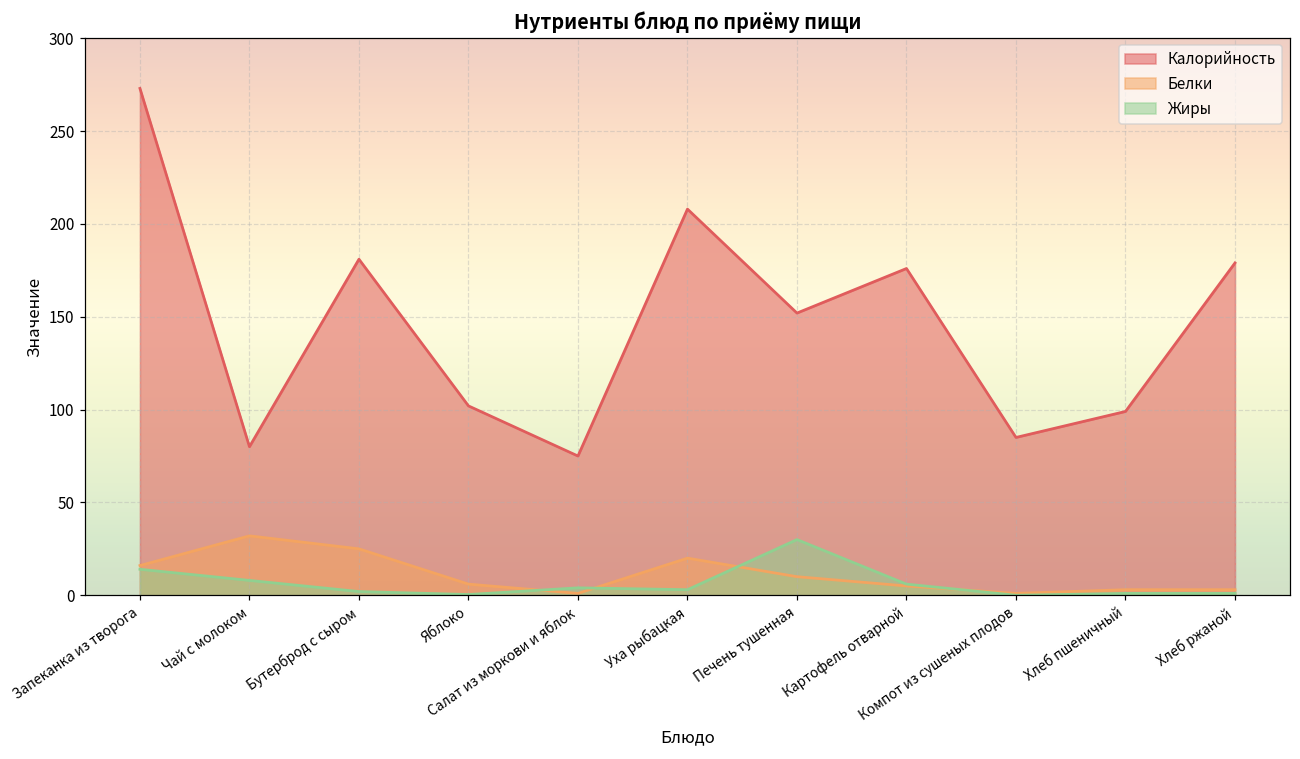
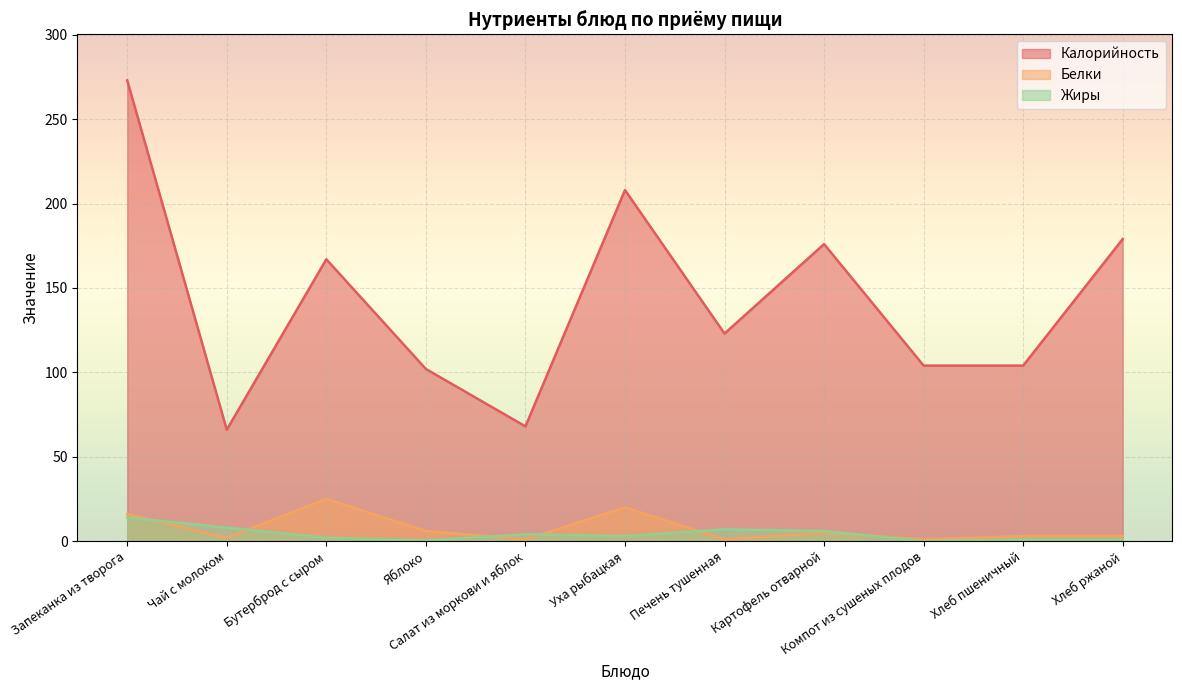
  {
    "Калорийность": {
      "Запеканка из творога": 273,
-     "Чай с молоком": 80,
-     "Бутерброд с сыром": 181,
+     "Чай с молоком": 66,
+     "Бутерброд с сыром": 167,
      "Яблоко": 102,
-     "Салат из моркови и яблок": 75,
+     "Салат из моркови и яблок": 68,
      "Уха рыбацкая": 208,
-     "Печень тушенная": 152,
+     "Печень тушенная": 123,
      "Картофель отварной": 176,
-     "Компот из сушеных плодов": 85,
-     "Хлеб пшеничный": 99,
+     "Компот из сушеных плодов": 104,
+     "Хлеб пшеничный": 104,
      "Хлеб ржаной": 179
    },
    "Белки": {
      "Запеканка из творога": 16,
-     "Чай с молоком": 32,
+     "Чай с молоком": 2,
      "Бутерброд с сыром": 25,
      "Яблоко": 6,
      "Салат из моркови и яблок": 1,
      "Уха рыбацкая": 20,
-     "Печень тушенная": 10,
+     "Печень тушенная": 1,
      "Хлеб пшеничный": 3,
      "Хлеб ржаной": 3
    },
    "Жиры": {
      "Запеканка из творога": 14,
      "Чай с молоком": 8,
      "Бутерброд с сыром": 2,
      "Яблоко": 0,
      "Салат из моркови и яблок": 4,
      "Уха рыбацкая": 3,
-     "Печень тушенная": 30,
+     "Печень тушенная": 7,
      "Хлеб пшеничный": 1,
      "Хлеб ржаной": 1
    }
  }
